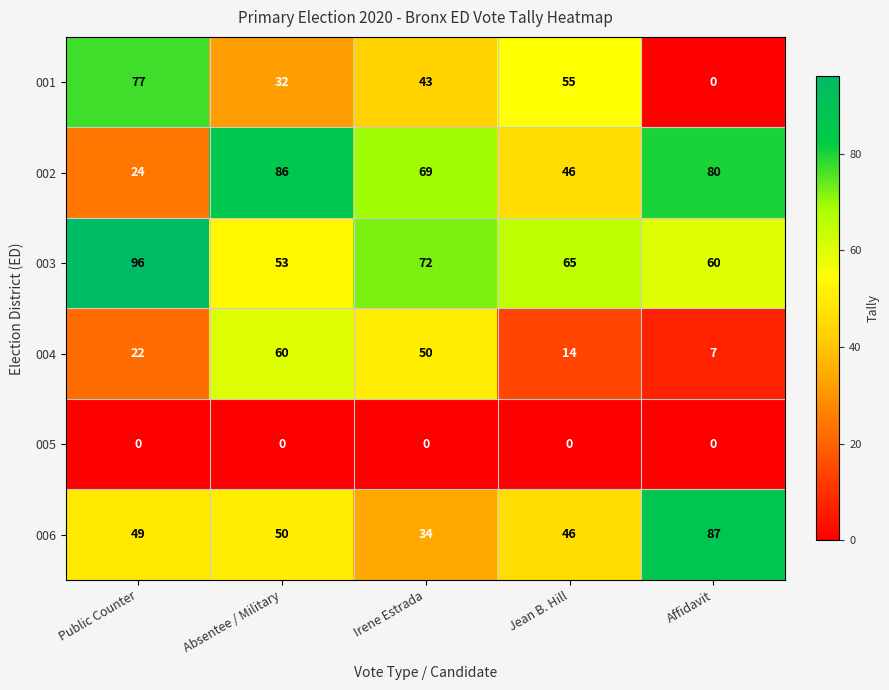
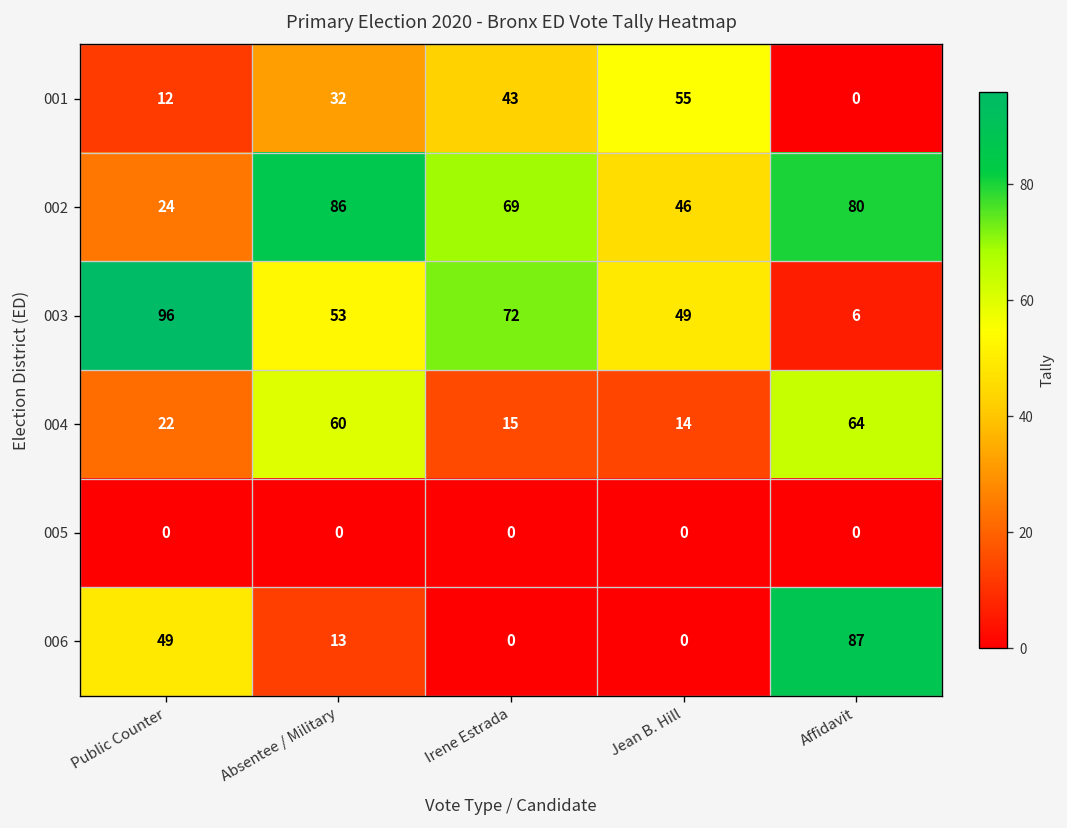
  {
    "001": {
-     "Public Counter": 77,
+     "Public Counter": 12,
      "Absentee / Military": 32,
      "Irene Estrada": 43,
      "Jean B. Hill": 55,
      "Affidavit": 0
    },
    "002": {
      "Public Counter": 24,
      "Absentee / Military": 86,
      "Irene Estrada": 69,
      "Jean B. Hill": 46,
      "Affidavit": 80
    },
    "003": {
      "Public Counter": 96,
      "Absentee / Military": 53,
      "Irene Estrada": 72,
-     "Jean B. Hill": 65,
-     "Affidavit": 60
+     "Jean B. Hill": 49,
+     "Affidavit": 6
    },
    "004": {
      "Public Counter": 22,
      "Absentee / Military": 60,
-     "Irene Estrada": 50,
+     "Irene Estrada": 15,
      "Jean B. Hill": 14,
-     "Affidavit": 7
+     "Affidavit": 64
    },
    "005": {
      "Public Counter": 0,
      "Absentee / Military": 0,
      "Irene Estrada": 0,
      "Jean B. Hill": 0,
      "Affidavit": 0
    },
    "006": {
      "Public Counter": 49,
-     "Absentee / Military": 50,
-     "Irene Estrada": 34,
-     "Jean B. Hill": 46,
+     "Absentee / Military": 13,
+     "Irene Estrada": 0,
+     "Jean B. Hill": 0,
      "Affidavit": 87
    }
  }
